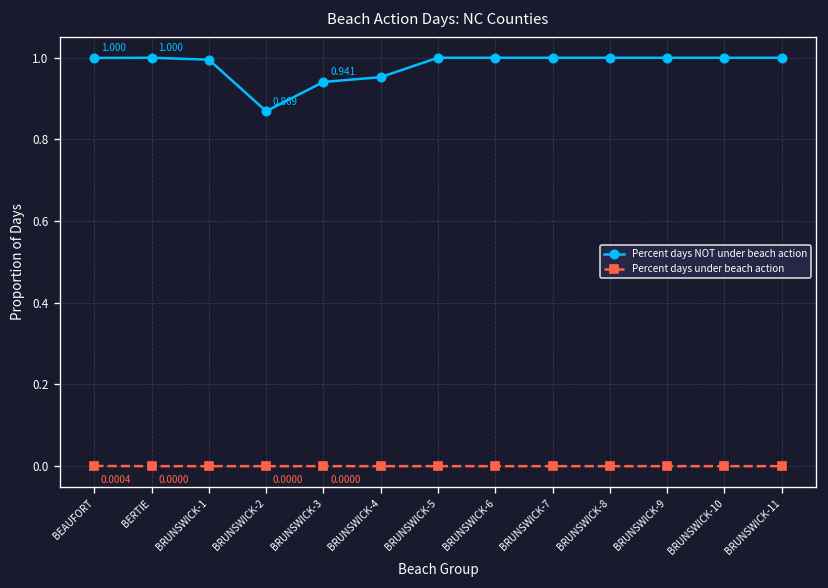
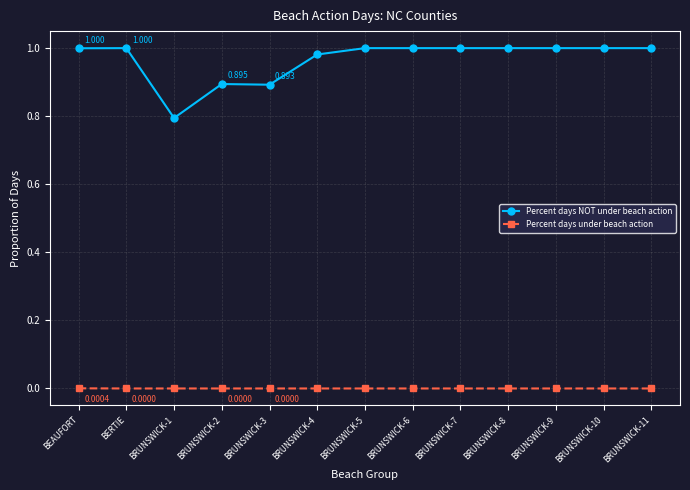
  {
    "Percent days NOT under beach action": {
      "BEAUFORT": 1.000,
      "BERTIE": 1.000,
-     "BRUNSWICK-1": 1.00,
-     "BRUNSWICK-2": 0.869,
-     "BRUNSWICK-3": 0.941,
-     "BRUNSWICK-4": 0.95
+     "BRUNSWICK-1": 0.79,
+     "BRUNSWICK-2": 0.895,
+     "BRUNSWICK-3": 0.893,
+     "BRUNSWICK-4": 0.98
    },
    "Percent days under beach action": {
      "BEAUFORT": 0.0004,
      "BERTIE": 0.0000,
      "BRUNSWICK-2": 0.0000,
      "BRUNSWICK-3": 0.0000
    }
  }
